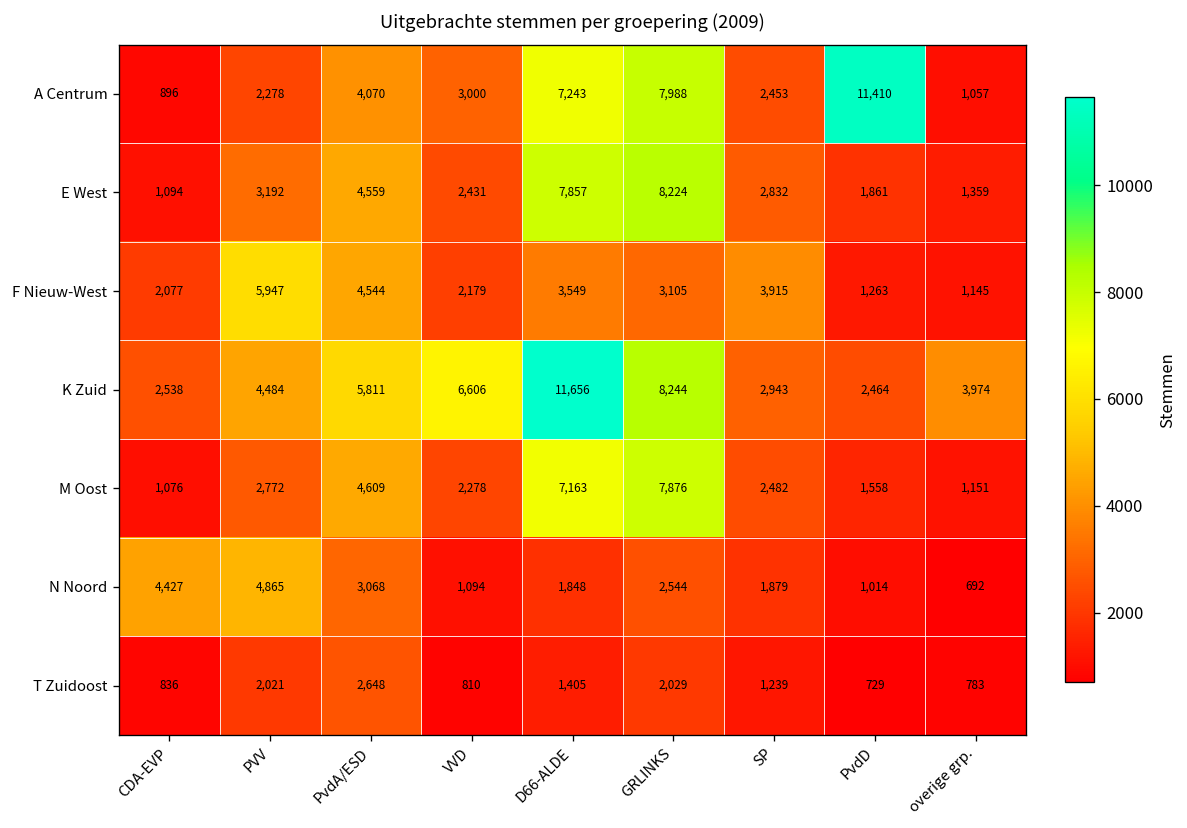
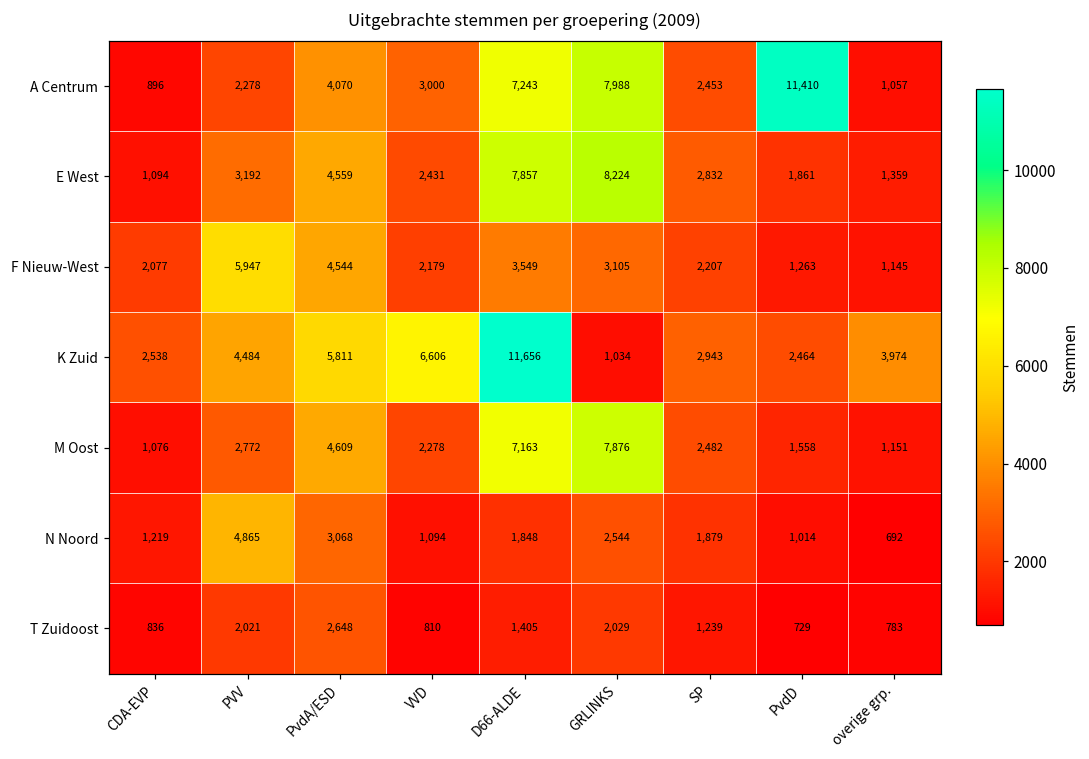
  {
    "A Centrum": {
      "CDA-EVP": "896",
      "PVV": "2,278",
      "PvdA/ESD": "4,070",
      "VVD": "3,000",
      "D66-ALDE": "7,243",
      "GRLINKS": "7,988",
      "SP": "2,453",
      "PvdD": "11,410",
      "overige grp.": "1,057"
    },
    "E West": {
      "CDA-EVP": "1,094",
      "PVV": "3,192",
      "PvdA/ESD": "4,559",
      "VVD": "2,431",
      "D66-ALDE": "7,857",
      "GRLINKS": "8,224",
      "SP": "2,832",
      "PvdD": "1,861",
      "overige grp.": "1,359"
    },
    "F Nieuw-West": {
      "CDA-EVP": "2,077",
      "PVV": "5,947",
      "PvdA/ESD": "4,544",
      "VVD": "2,179",
      "D66-ALDE": "3,549",
      "GRLINKS": "3,105",
-     "SP": "3,915",
+     "SP": "2,207",
      "PvdD": "1,263",
      "overige grp.": "1,145"
    },
    "K Zuid": {
      "CDA-EVP": "2,538",
      "PVV": "4,484",
      "PvdA/ESD": "5,811",
      "VVD": "6,606",
      "D66-ALDE": "11,656",
-     "GRLINKS": "8,244",
+     "GRLINKS": "1,034",
      "SP": "2,943",
      "PvdD": "2,464",
      "overige grp.": "3,974"
    },
    "M Oost": {
      "CDA-EVP": "1,076",
      "PVV": "2,772",
      "PvdA/ESD": "4,609",
      "VVD": "2,278",
      "D66-ALDE": "7,163",
      "GRLINKS": "7,876",
      "SP": "2,482",
      "PvdD": "1,558",
      "overige grp.": "1,151"
    },
    "N Noord": {
-     "CDA-EVP": "4,427",
+     "CDA-EVP": "1,219",
      "PVV": "4,865",
      "PvdA/ESD": "3,068",
      "VVD": "1,094",
      "D66-ALDE": "1,848",
      "GRLINKS": "2,544",
      "SP": "1,879",
      "PvdD": "1,014",
      "overige grp.": "692"
    },
    "T Zuidoost": {
      "CDA-EVP": "836",
      "PVV": "2,021",
      "PvdA/ESD": "2,648",
      "VVD": "810",
      "D66-ALDE": "1,405",
      "GRLINKS": "2,029",
      "SP": "1,239",
      "PvdD": "729",
      "overige grp.": "783"
    }
  }
